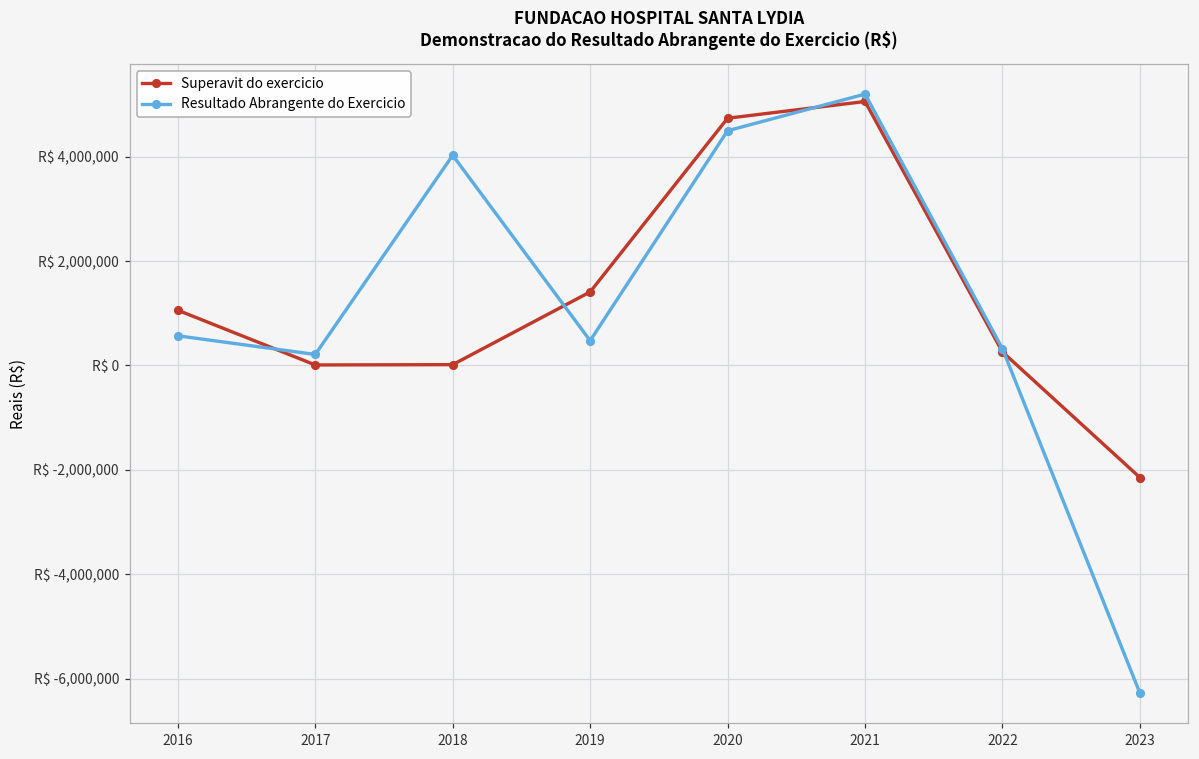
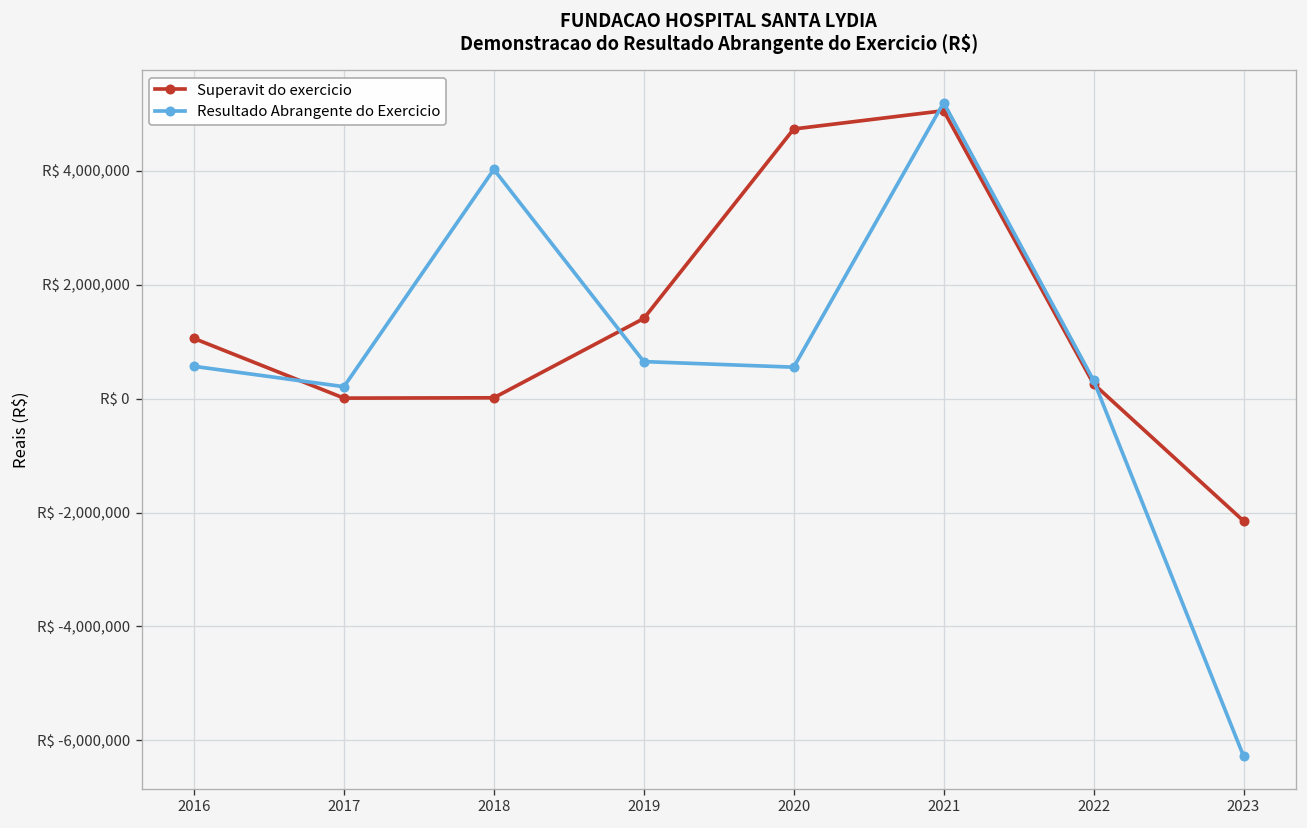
  {
    "Superavit do exercicio": {
      "2016": "R$ 1,100,000",
      "2017": "R$ 0",
      "2018": "R$ 0",
      "2019": "R$ 1,400,000",
      "2020": "R$ 4,700,000",
      "2021": "R$ 5,100,000",
      "2022": "R$ 300,000",
      "2023": "R$ -2,100,000"
    },
    "Resultado Abrangente do Exercicio": {
      "2016": "R$ 600,000",
      "2017": "R$ 200,000",
      "2018": "R$ 4,000,000",
-     "2019": "R$ 500,000",
-     "2020": "R$ 4,500,000",
+     "2019": "R$ 700,000",
+     "2020": "R$ 600,000",
      "2021": "R$ 5,200,000",
      "2022": "R$ 300,000",
      "2023": "R$ -6,300,000"
    }
  }
